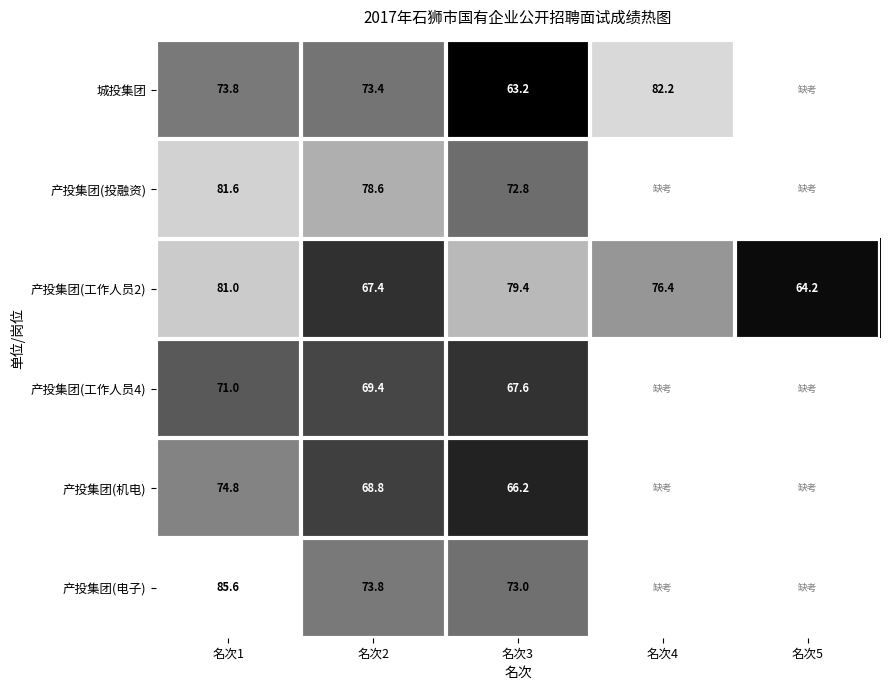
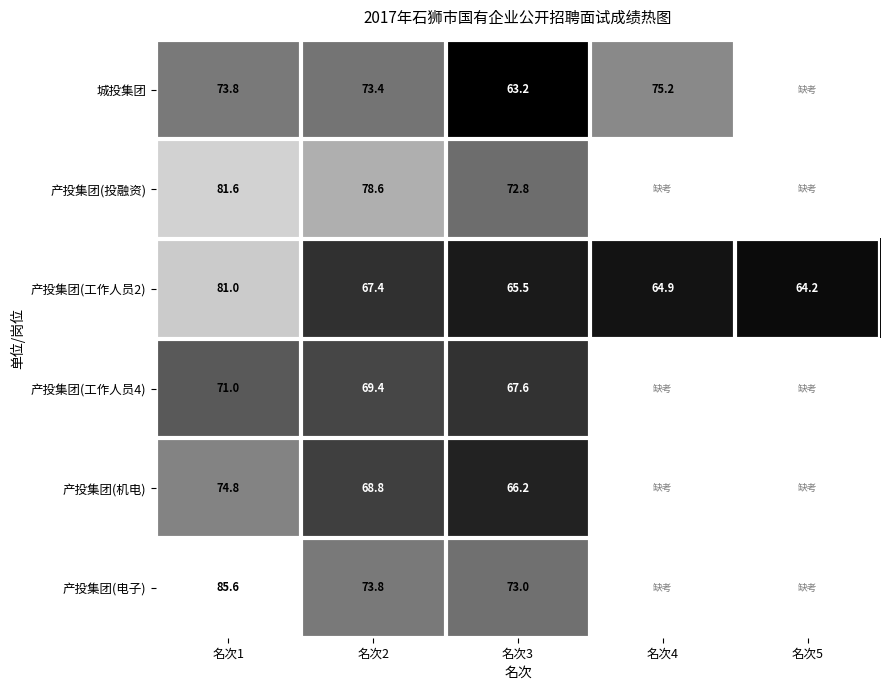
  {
    "城投集团": {
      "名次1": 73.8,
      "名次2": 73.4,
      "名次3": 63.2,
-     "名次4": 82.2
+     "名次4": 75.2
    },
    "产投集团(投融资)": {
      "名次1": 81.6,
      "名次2": 78.6,
      "名次3": 72.8
    },
    "产投集团(工作人员2)": {
      "名次1": 81.0,
      "名次2": 67.4,
-     "名次3": 79.4,
-     "名次4": 76.4,
+     "名次3": 65.5,
+     "名次4": 64.9,
      "名次5": 64.2
    },
    "产投集团(工作人员4)": {
      "名次1": 71.0,
      "名次2": 69.4,
      "名次3": 67.6
    },
    "产投集团(机电)": {
      "名次1": 74.8,
      "名次2": 68.8,
      "名次3": 66.2
    },
    "产投集团(电子)": {
      "名次1": 85.6,
      "名次2": 73.8,
      "名次3": 73.0
    }
  }
